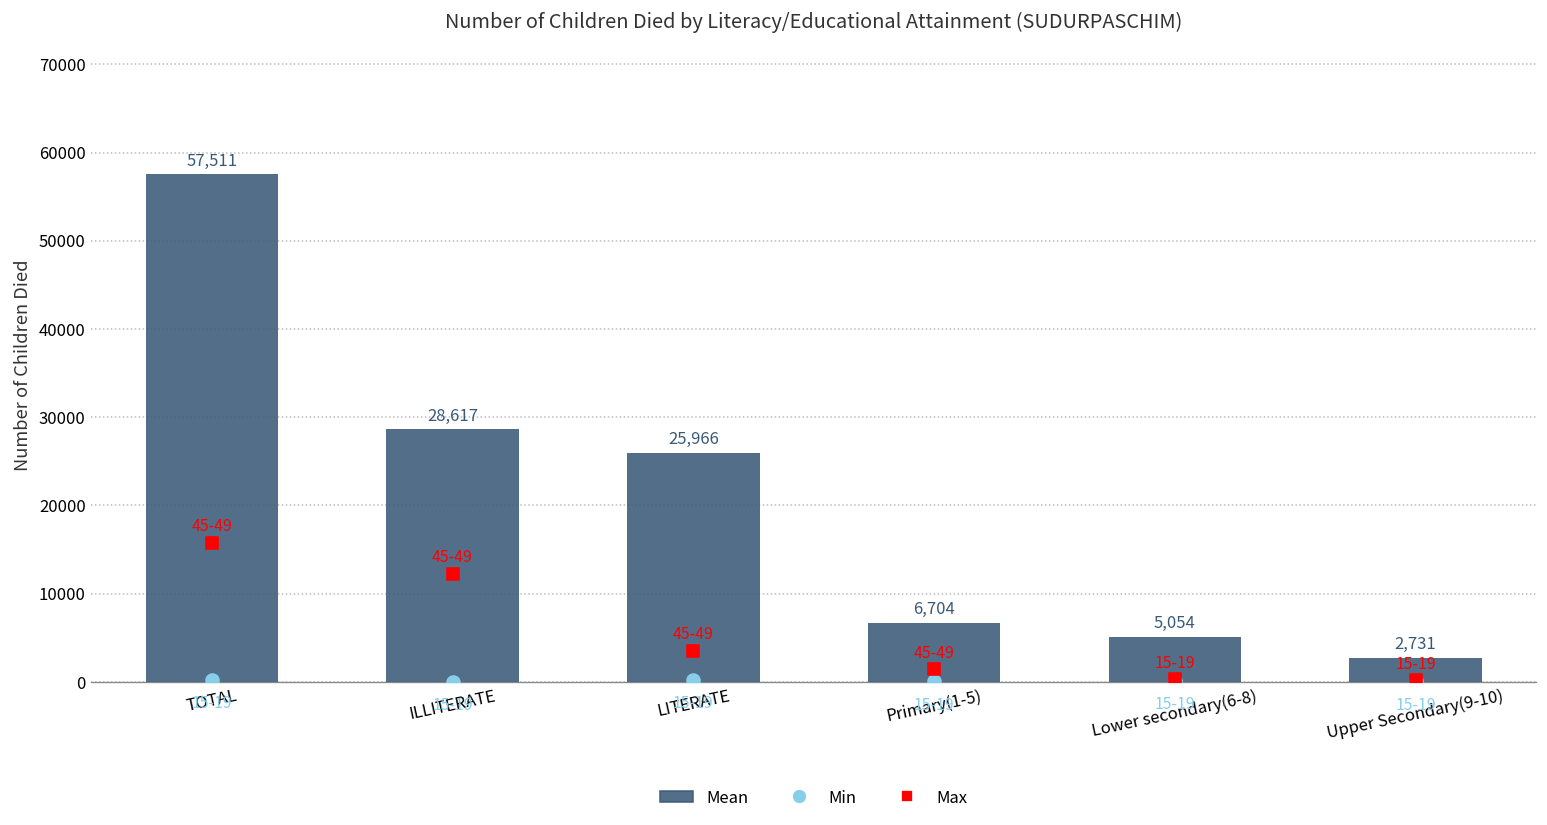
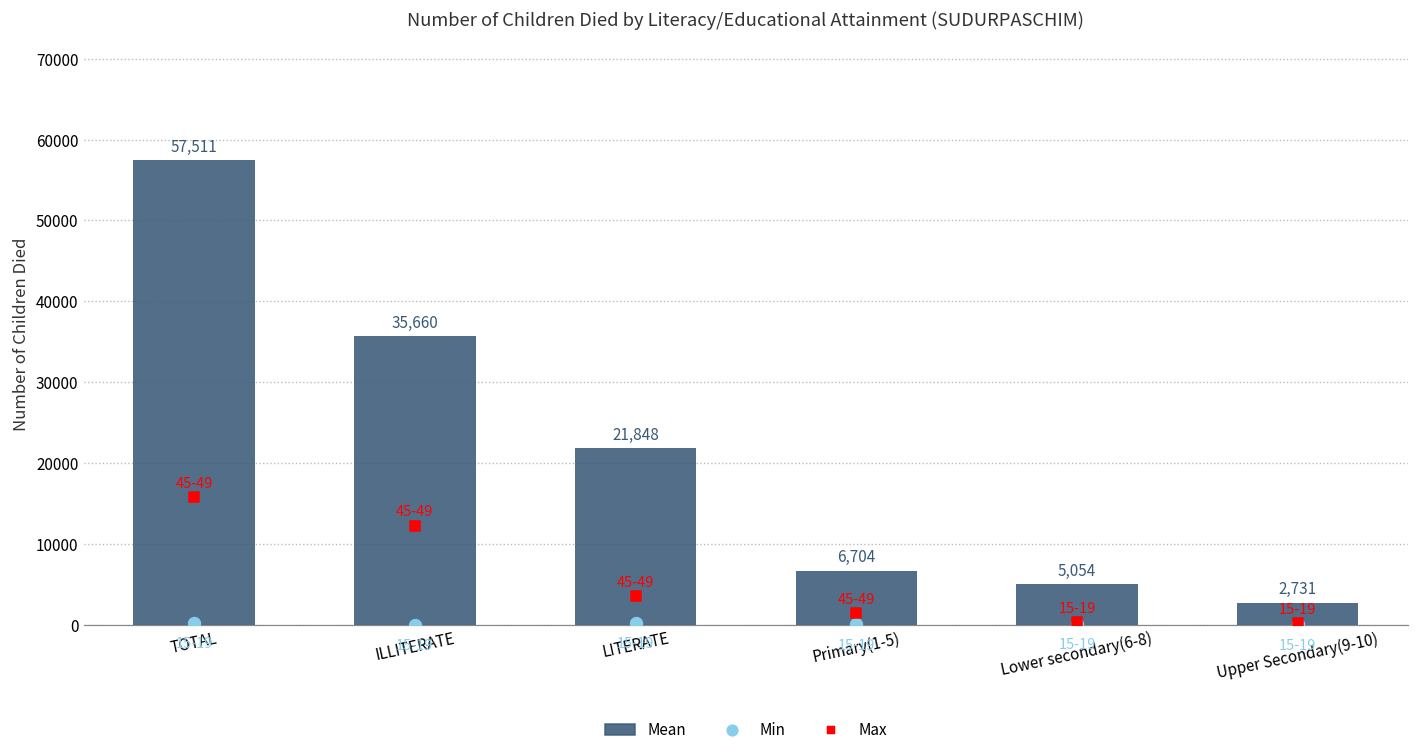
  {
    "Mean": {
      "TOTAL": "57,511",
-     "ILLITERATE": "28,617",
-     "LITERATE": "25,966",
+     "ILLITERATE": "35,660",
+     "LITERATE": "21,848",
      "Primary(1-5)": "6,704",
      "Lower secondary(6-8)": "5,054",
      "Upper Secondary(9-10)": "2,731"
    }
  }
